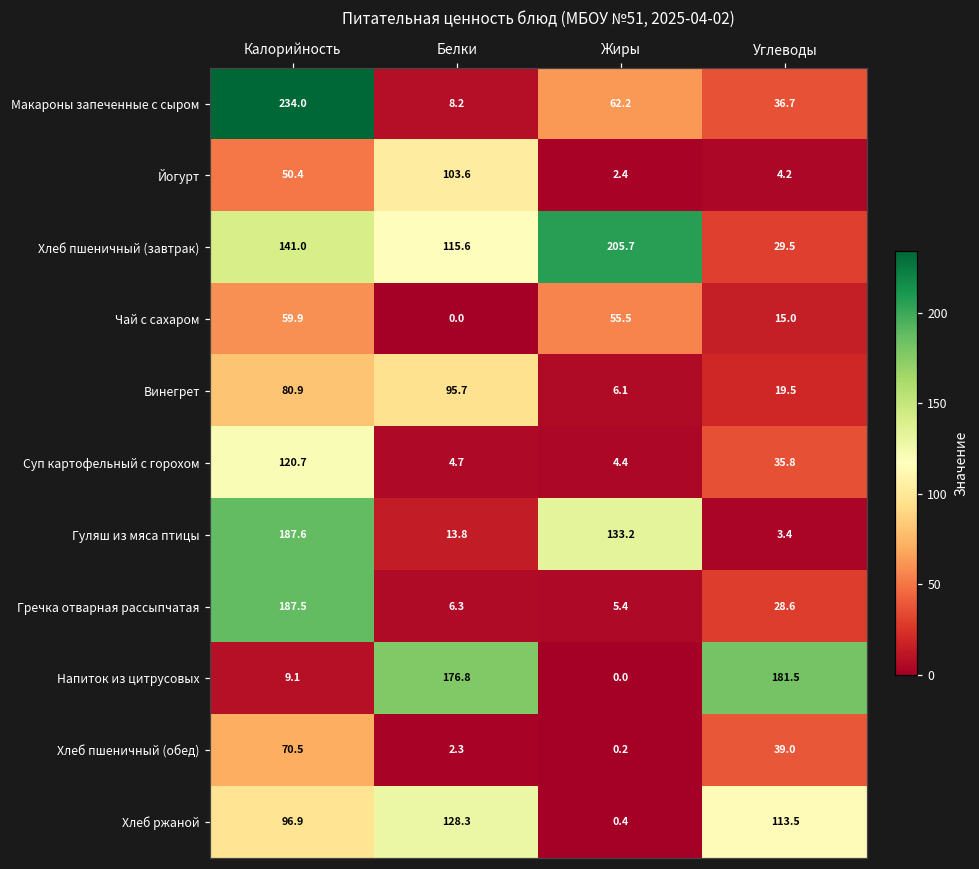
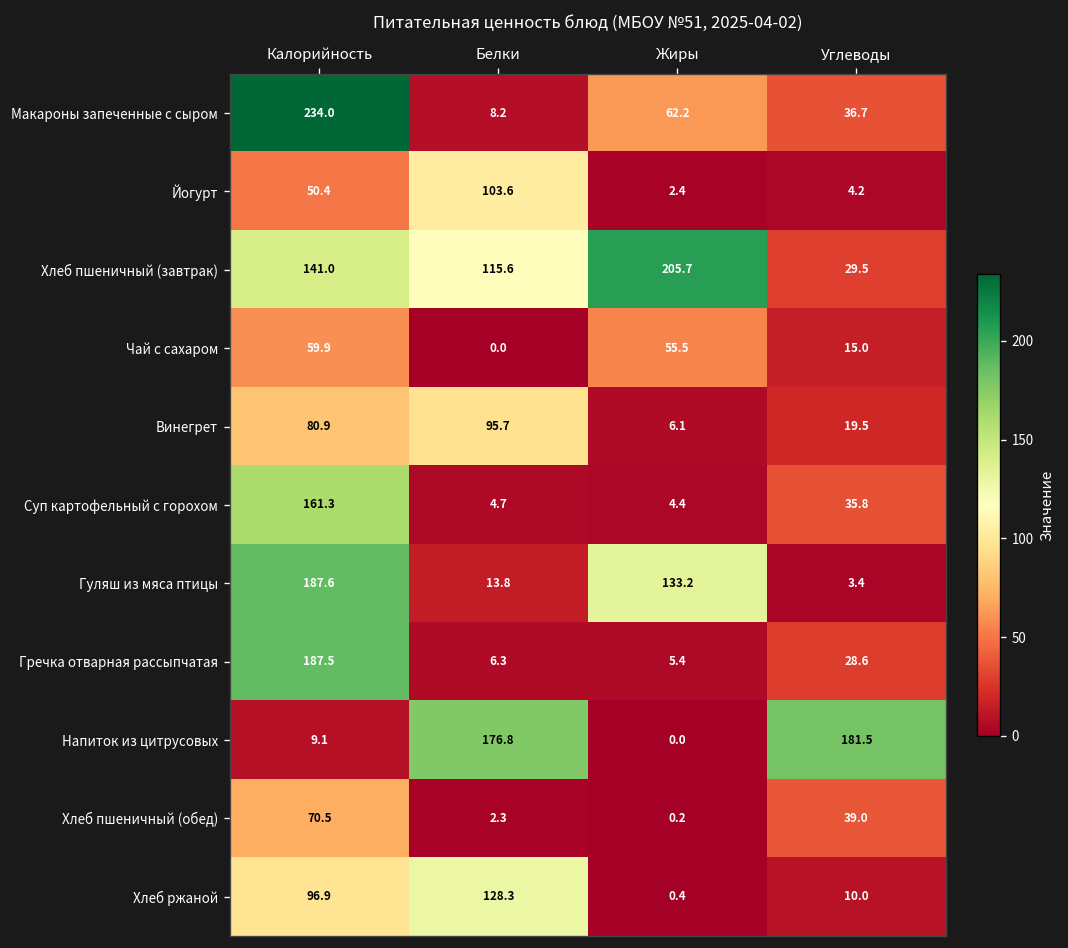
  {
    "Макароны запеченные с сыром": {
      "Калорийность": 234.0,
      "Белки": 8.2,
      "Жиры": 62.2,
      "Углеводы": 36.7
    },
    "Йогурт": {
      "Калорийность": 50.4,
      "Белки": 103.6,
      "Жиры": 2.4,
      "Углеводы": 4.2
    },
    "Хлеб пшеничный (завтрак)": {
      "Калорийность": 141.0,
      "Белки": 115.6,
      "Жиры": 205.7,
      "Углеводы": 29.5
    },
    "Чай с сахаром": {
      "Калорийность": 59.9,
      "Белки": 0.0,
      "Жиры": 55.5,
      "Углеводы": 15.0
    },
    "Винегрет": {
      "Калорийность": 80.9,
      "Белки": 95.7,
      "Жиры": 6.1,
      "Углеводы": 19.5
    },
    "Суп картофельный с горохом": {
-     "Калорийность": 120.7,
+     "Калорийность": 161.3,
      "Белки": 4.7,
      "Жиры": 4.4,
      "Углеводы": 35.8
    },
    "Гуляш из мяса птицы": {
      "Калорийность": 187.6,
      "Белки": 13.8,
      "Жиры": 133.2,
      "Углеводы": 3.4
    },
    "Гречка отварная рассыпчатая": {
      "Калорийность": 187.5,
      "Белки": 6.3,
      "Жиры": 5.4,
      "Углеводы": 28.6
    },
    "Напиток из цитрусовых": {
      "Калорийность": 9.1,
      "Белки": 176.8,
      "Жиры": 0.0,
      "Углеводы": 181.5
    },
    "Хлеб пшеничный (обед)": {
      "Калорийность": 70.5,
      "Белки": 2.3,
      "Жиры": 0.2,
      "Углеводы": 39.0
    },
    "Хлеб ржаной": {
      "Калорийность": 96.9,
      "Белки": 128.3,
      "Жиры": 0.4,
-     "Углеводы": 113.5
+     "Углеводы": 10.0
    }
  }
